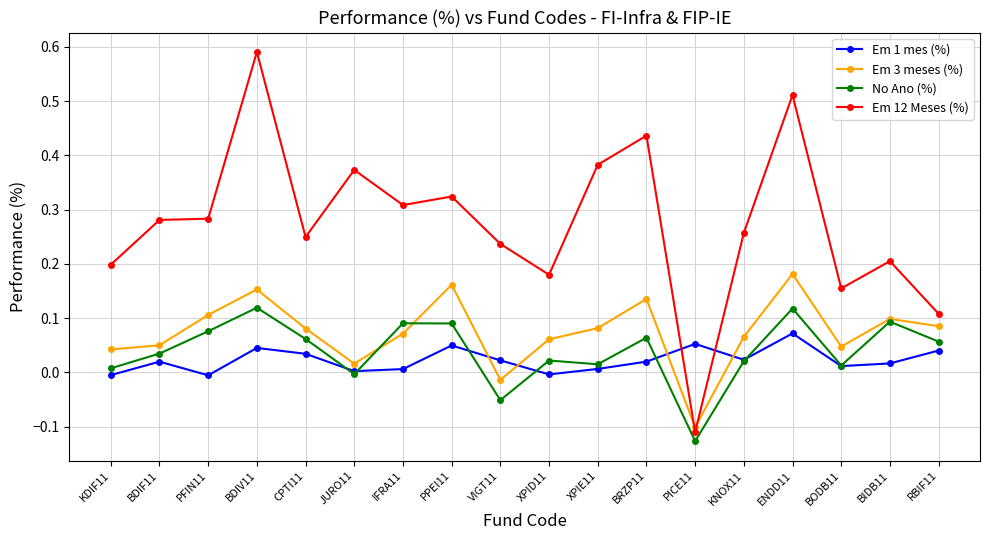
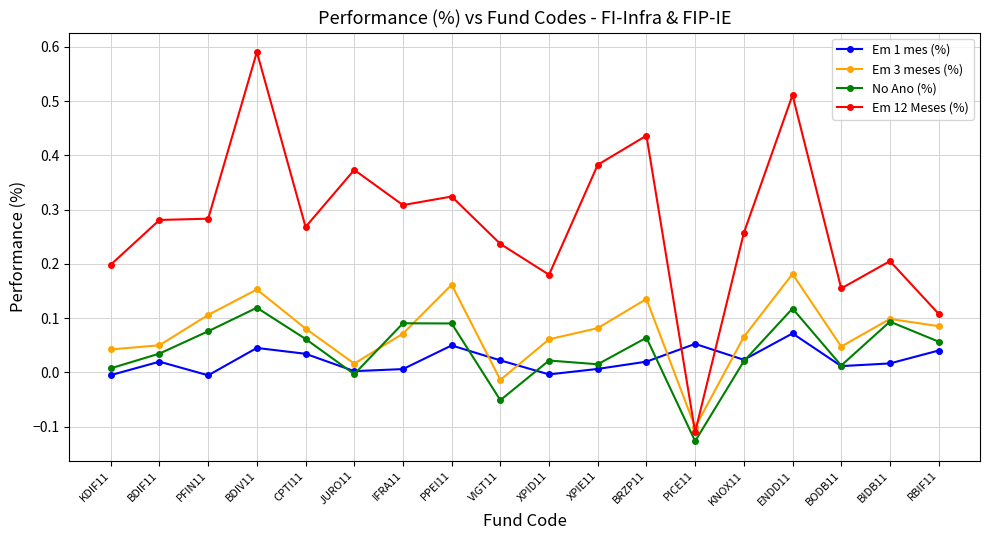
  {
    "Em 1 mes (%)": {
      "KDIF11": -0.01,
      "BDIF11": 0.02,
      "PFIN11": -0.01,
      "BDIV11": 0.04,
      "CPTI11": 0.03,
      "JURO11": 0.00,
      "IFRA11": 0.01,
      "PPEI11": 0.05,
      "VIGT11": 0.02,
      "XPID11": 0.00,
      "XPIE11": 0.01,
      "BRZP11": 0.02,
      "PICE11": 0.05,
      "ENDD11": 0.07,
      "BIDB11": 0.02,
      "RBIF11": 0.04
    },
    "Em 3 meses (%)": {
      "KDIF11": 0.04,
      "BDIF11": 0.05,
      "PFIN11": 0.11,
      "BDIV11": 0.15,
      "CPTI11": 0.08,
      "JURO11": 0.02,
      "IFRA11": 0.07,
      "PPEI11": 0.16,
      "VIGT11": -0.01,
      "XPID11": 0.06,
      "XPIE11": 0.08,
      "BRZP11": 0.14,
      "PICE11": -0.10,
      "KNOX11": 0.07,
      "ENDD11": 0.18,
      "BODB11": 0.05,
      "BIDB11": 0.10,
      "RBIF11": 0.09
    },
    "No Ano (%)": {
      "KDIF11": 0.01,
      "BDIF11": 0.03,
      "PFIN11": 0.08,
      "BDIV11": 0.12,
      "CPTI11": 0.06,
      "JURO11": 0.00,
      "IFRA11": 0.09,
      "PPEI11": 0.09,
      "VIGT11": -0.05,
      "XPID11": 0.02,
      "XPIE11": 0.01,
      "BRZP11": 0.06,
      "PICE11": -0.13,
      "ENDD11": 0.12,
      "BIDB11": 0.09,
      "RBIF11": 0.06
    },
    "Em 12 Meses (%)": {
      "KDIF11": 0.20,
      "BDIF11": 0.28,
      "PFIN11": 0.28,
      "BDIV11": 0.59,
-     "CPTI11": 0.25,
+     "CPTI11": 0.27,
      "JURO11": 0.37,
      "IFRA11": 0.31,
      "PPEI11": 0.32,
      "VIGT11": 0.24,
      "XPID11": 0.18,
      "XPIE11": 0.38,
      "BRZP11": 0.44,
      "PICE11": -0.11,
      "KNOX11": 0.26,
      "ENDD11": 0.51,
      "BODB11": 0.15,
      "BIDB11": 0.21,
      "RBIF11": 0.11
    }
  }
